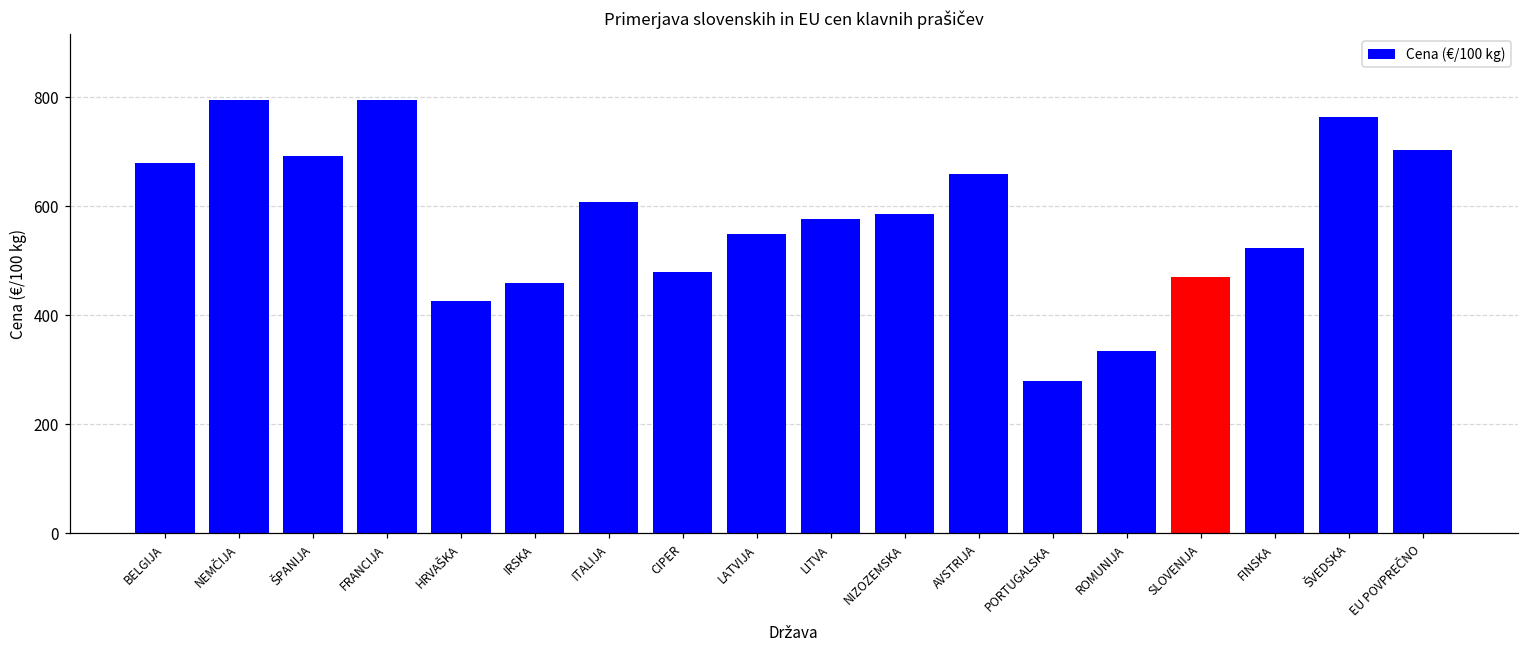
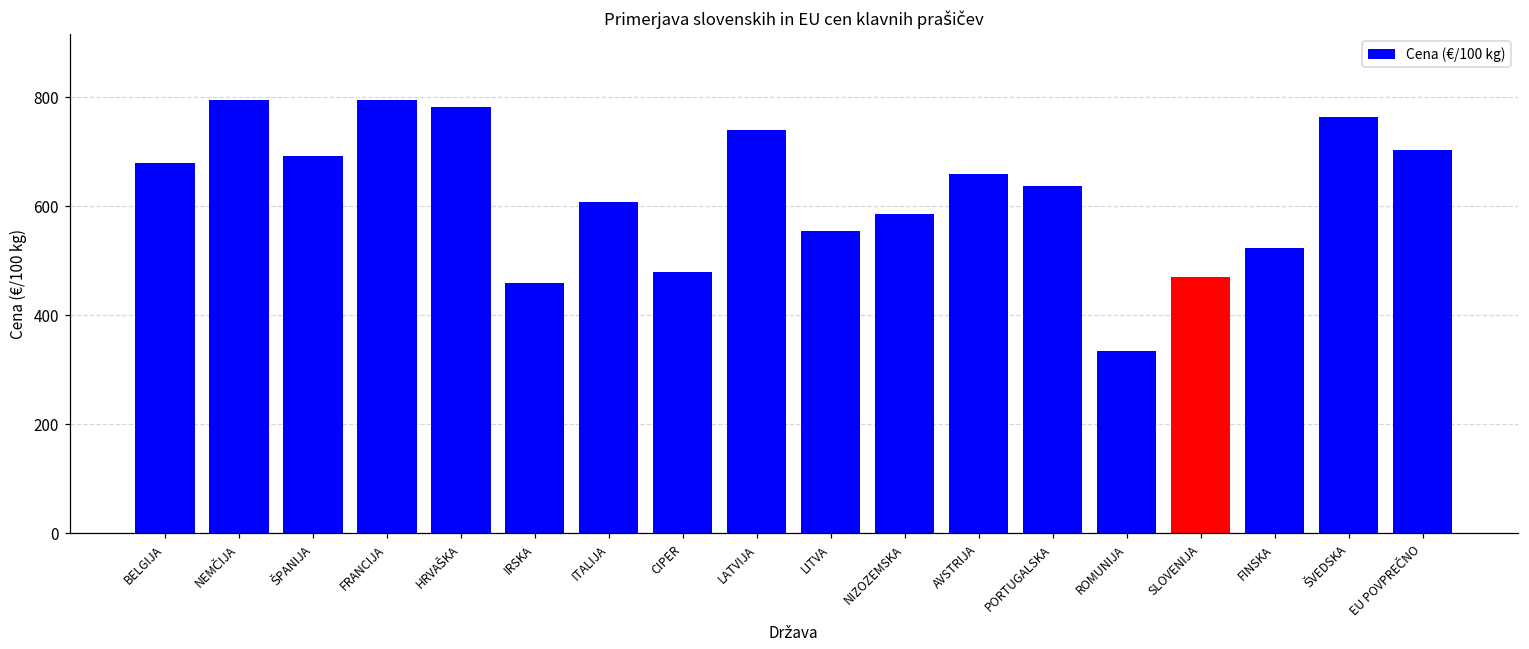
  {
    "BELGIJA": 680,
    "NEMČIJA": 800,
    "ŠPANIJA": 690,
    "FRANCIJA": 800,
-   "HRVAŠKA": 430,
+   "HRVAŠKA": 780,
    "IRSKA": 460,
    "ITALIJA": 610,
    "CIPER": 480,
-   "LATVIJA": 550,
-   "LITVA": 580,
+   "LATVIJA": 740,
+   "LITVA": 550,
    "NIZOZEMSKA": 590,
    "AVSTRIJA": 660,
-   "PORTUGALSKA": 280,
+   "PORTUGALSKA": 640,
    "ROMUNIJA": 330,
    "SLOVENIJA": 470,
    "FINSKA": 520,
    "ŠVEDSKA": 760,
    "EU POVPREČNO": 700
  }
